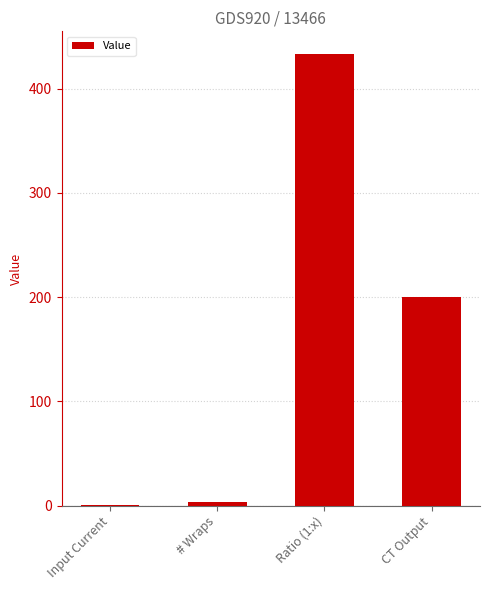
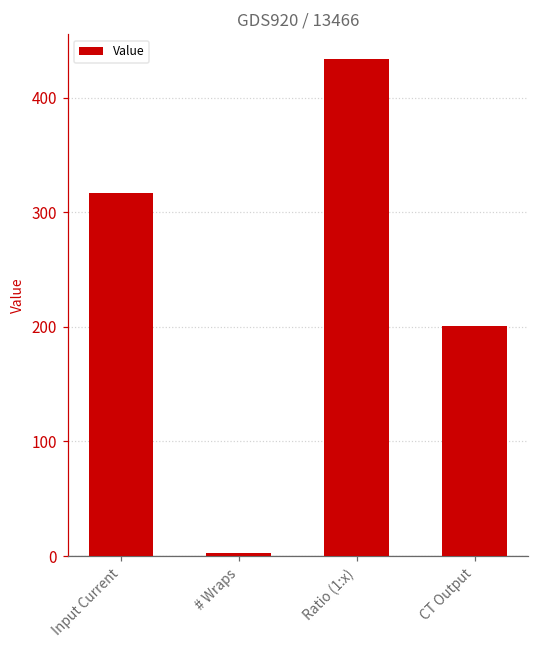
  {
-   "Input Current": 1,
+   "Input Current": 316,
    "# Wraps": 3,
    "Ratio (1:x)": 433,
    "CT Output": 201
  }
